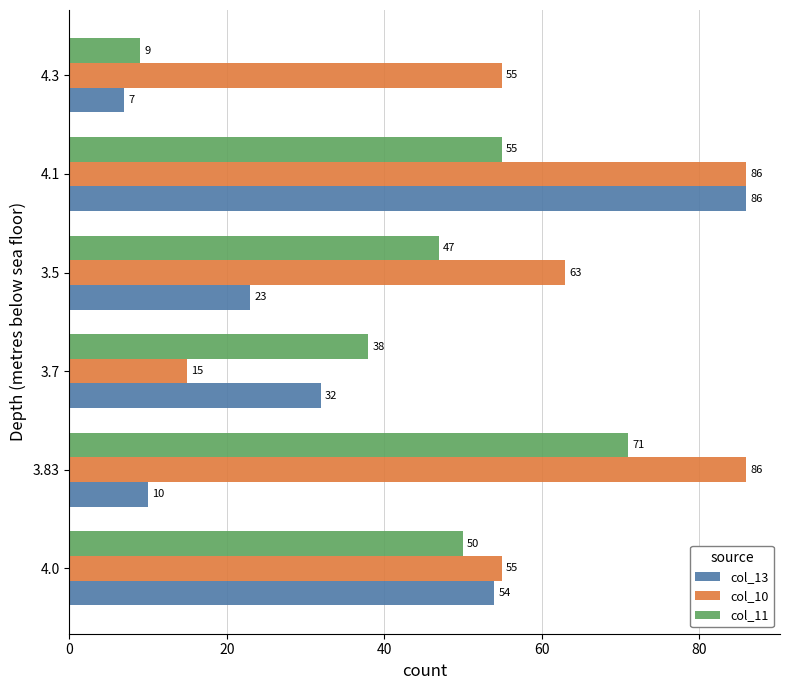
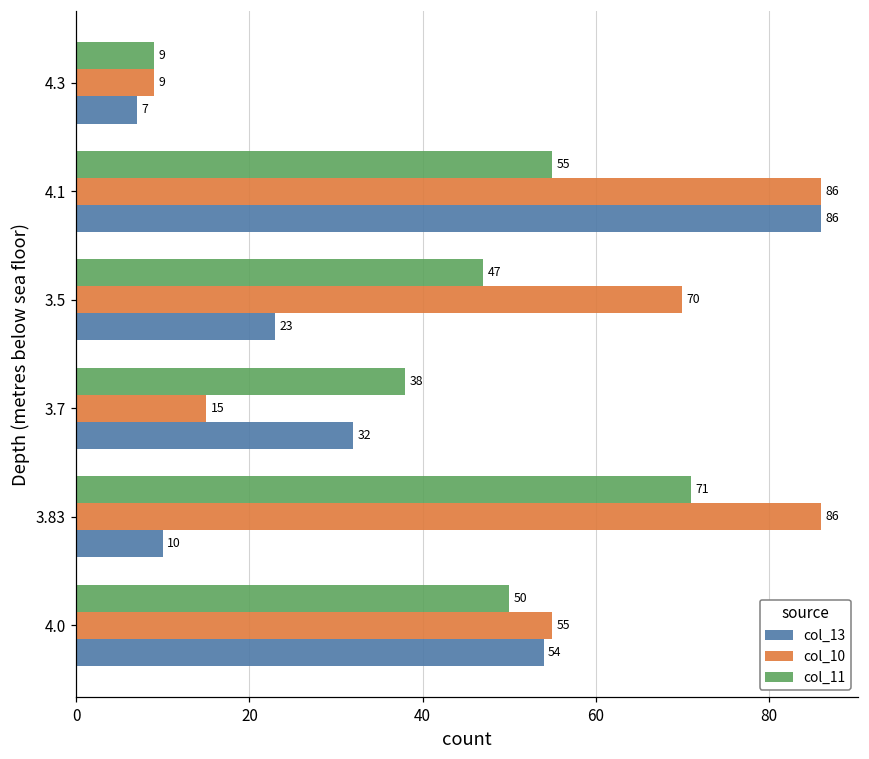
  {
    "col_13": {
      "4.3": 7,
      "4.1": 86,
      "3.5": 23,
      "3.7": 32,
      "3.83": 10,
      "4.0": 54
    },
    "col_10": {
-     "4.3": 55,
+     "4.3": 9,
      "4.1": 86,
-     "3.5": 63,
+     "3.5": 70,
      "3.7": 15,
      "3.83": 86,
      "4.0": 55
    },
    "col_11": {
      "4.3": 9,
      "4.1": 55,
      "3.5": 47,
      "3.7": 38,
      "3.83": 71,
      "4.0": 50
    }
  }
